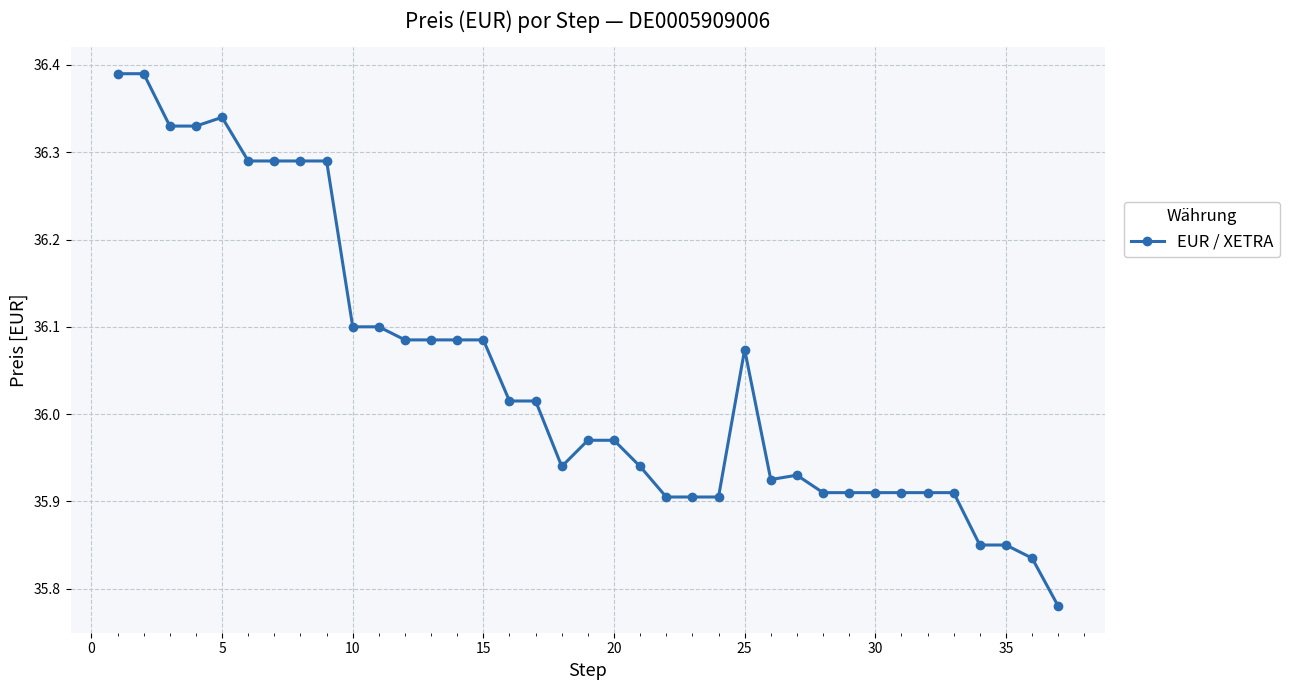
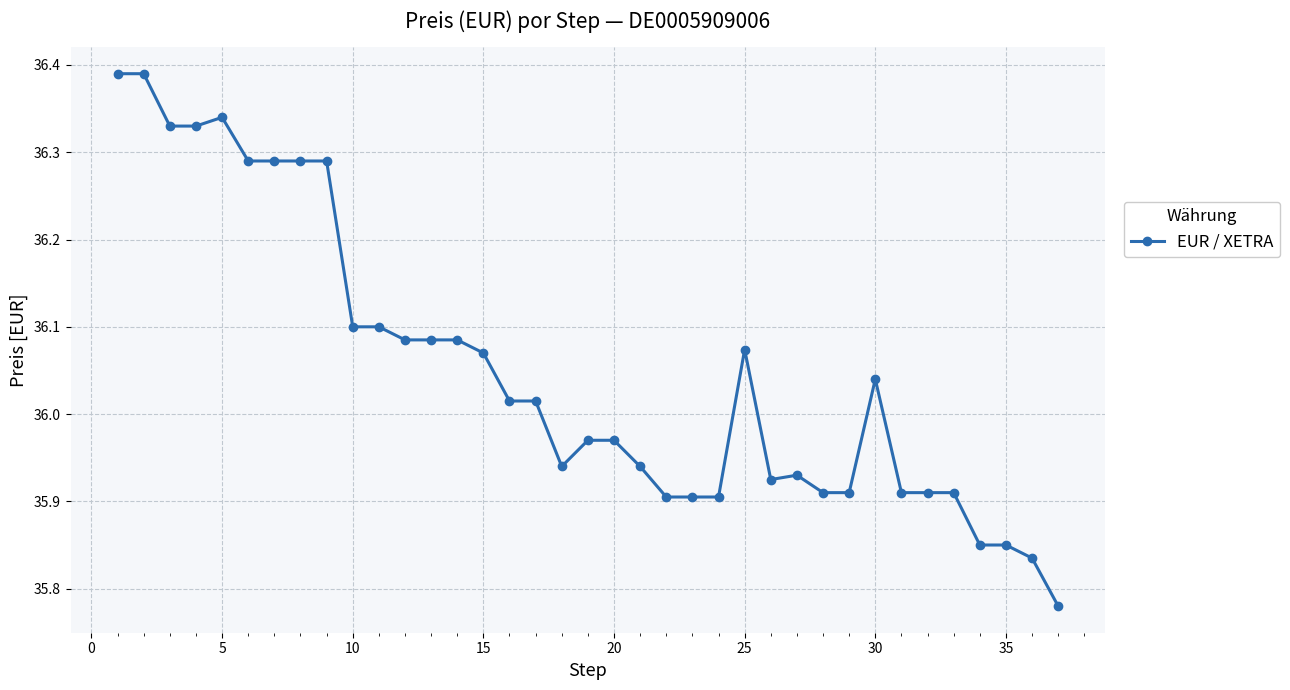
  {
    "5": 36.34,
    "10": 36.10,
-   "15": 36.09,
+   "15": 36.07,
    "20": 35.97,
    "25": 36.07,
-   "30": 35.91,
+   "30": 36.04,
    "35": 35.85
  }
